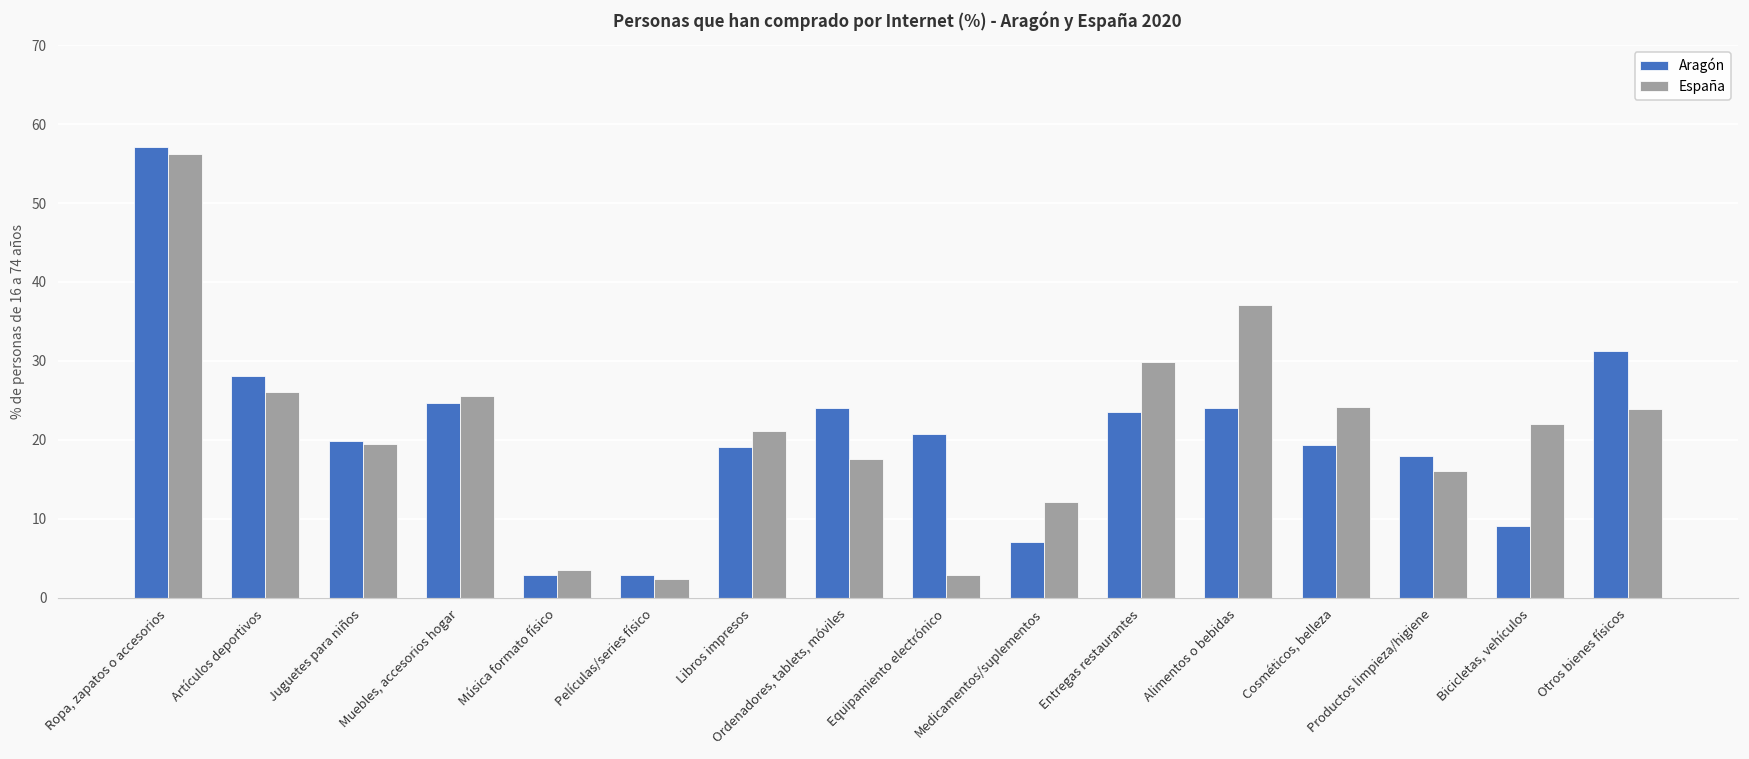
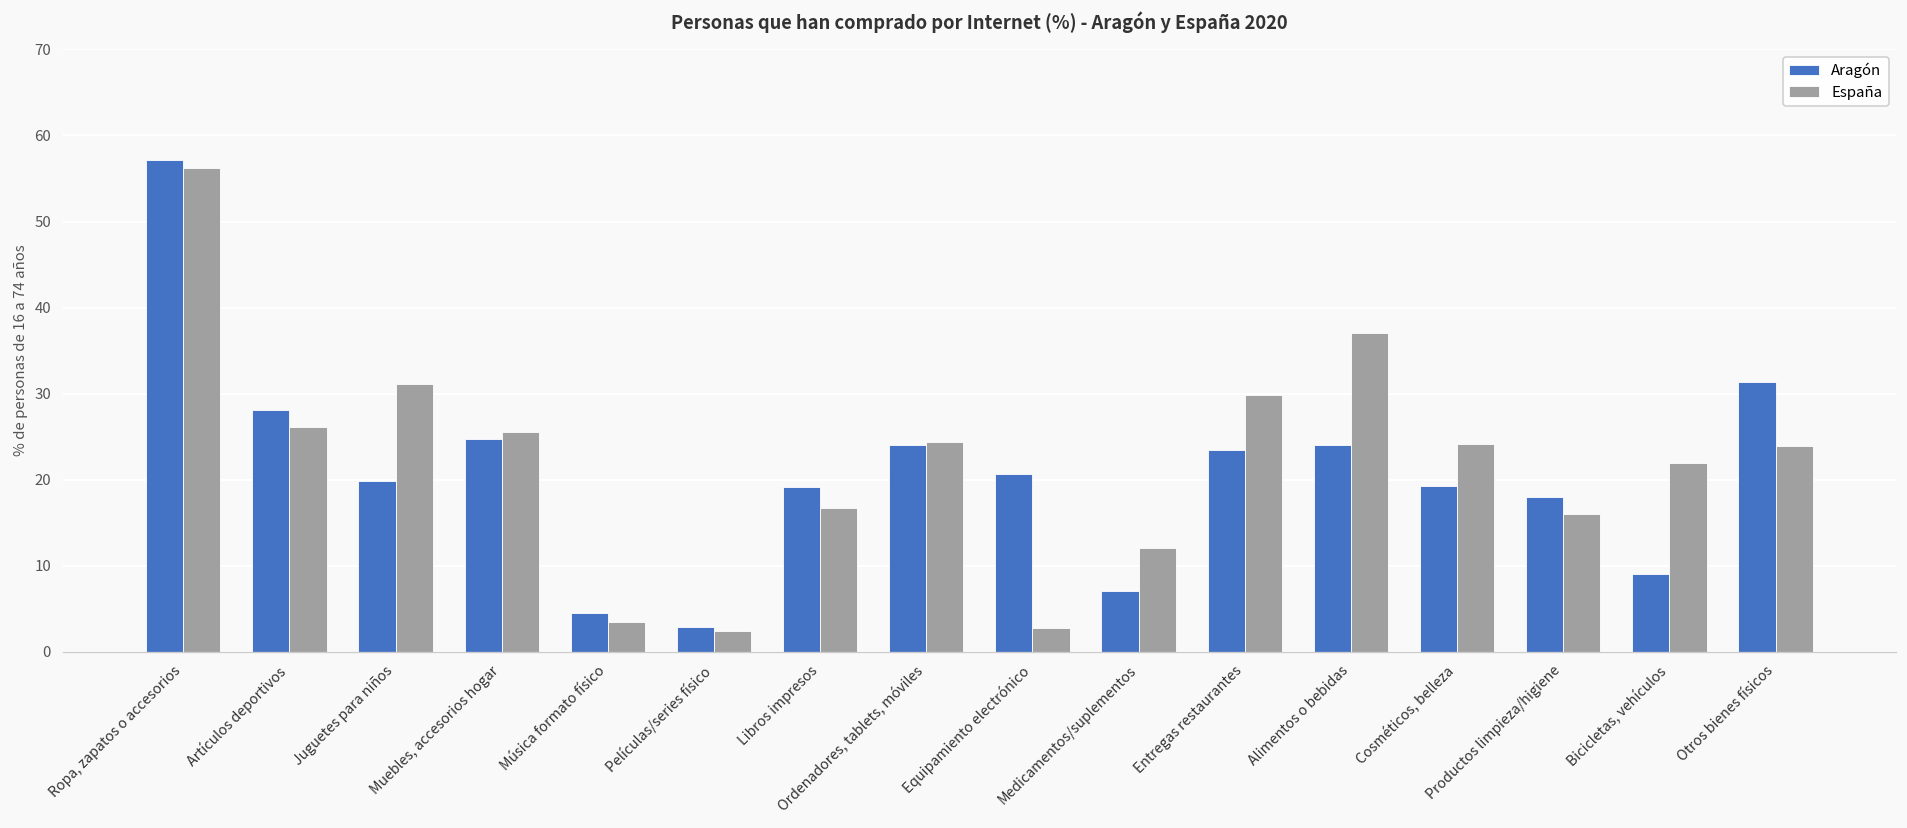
  {
    "Aragón": {
      "Ropa, zapatos o accesorios": 57,
      "Artículos deportivos": 28,
      "Juguetes para niños": 20,
      "Muebles, accesorios hogar": 25,
-     "Música formato físico": 3,
+     "Música formato físico": 5,
      "Películas/series físico": 3,
      "Libros impresos": 19,
      "Ordenadores, tablets, móviles": 24,
      "Equipamiento electrónico": 21,
      "Medicamentos/suplementos": 7,
      "Entregas restaurantes": 24,
      "Alimentos o bebidas": 24,
      "Cosméticos, belleza": 19,
      "Productos limpieza/higiene": 18,
      "Bicicletas, vehículos": 9,
      "Otros bienes físicos": 31
    },
    "España": {
      "Ropa, zapatos o accesorios": 56,
      "Artículos deportivos": 26,
-     "Juguetes para niños": 19,
+     "Juguetes para niños": 31,
      "Muebles, accesorios hogar": 26,
      "Música formato físico": 4,
      "Películas/series físico": 2,
-     "Libros impresos": 21,
-     "Ordenadores, tablets, móviles": 18,
+     "Libros impresos": 17,
+     "Ordenadores, tablets, móviles": 24,
      "Equipamiento electrónico": 3,
      "Medicamentos/suplementos": 12,
      "Entregas restaurantes": 30,
      "Alimentos o bebidas": 37,
      "Cosméticos, belleza": 24,
      "Productos limpieza/higiene": 16,
      "Bicicletas, vehículos": 22,
      "Otros bienes físicos": 24
    }
  }
